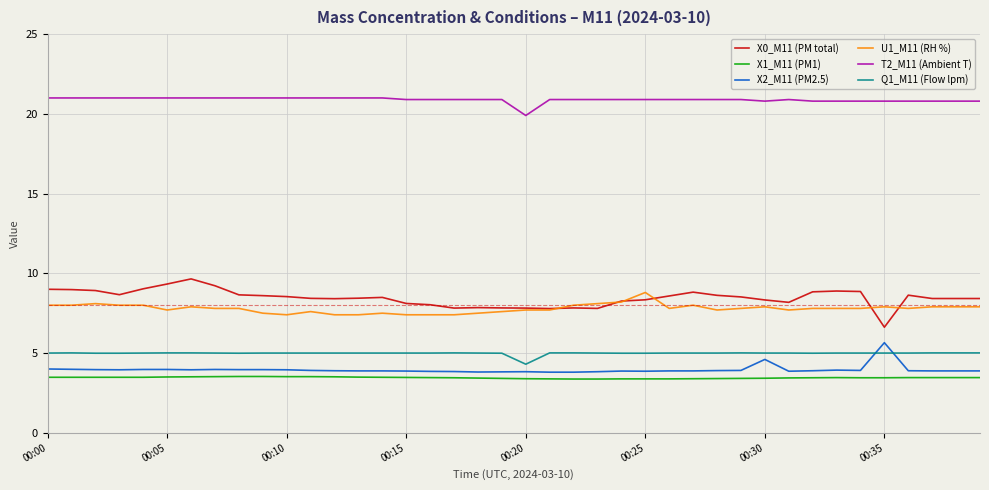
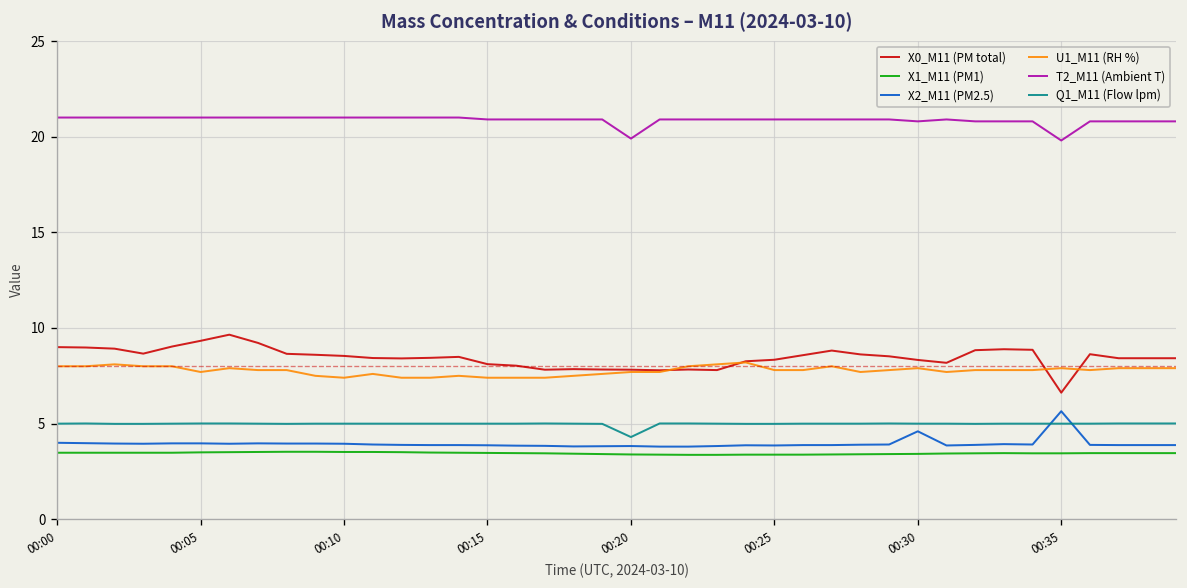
  {
    "X0_M11 (PM total)": {
      "00:00": 9.0,
      "00:05": 9.3,
      "00:10": 8.5,
      "00:15": 8.1,
      "00:25": 8.3,
      "00:30": 8.3,
      "00:35": 6.6
    },
    "X1_M11 (PM1)": {
      "00:00": 3.5,
      "00:05": 3.5,
      "00:10": 3.5,
      "00:15": 3.5,
      "00:20": 3.4,
      "00:25": 3.4,
      "00:30": 3.4,
      "00:35": 3.5
    },
    "X2_M11 (PM2.5)": {
      "00:00": 4.0,
      "00:05": 4.0,
      "00:10": 4.0,
      "00:15": 3.9,
      "00:20": 3.8,
      "00:25": 3.9,
      "00:30": 4.6,
      "00:35": 5.7
    },
    "U1_M11 (RH %)": {
      "00:00": 8.0,
      "00:05": 7.7,
      "00:10": 7.4,
      "00:15": 7.4,
-     "00:25": 8.8,
+     "00:25": 7.8,
      "00:30": 7.9,
      "00:35": 7.9
    },
    "T2_M11 (Ambient T)": {
      "00:00": 21.0,
      "00:05": 21.0,
      "00:10": 21.0,
      "00:15": 20.9,
      "00:20": 19.9,
      "00:25": 20.9,
      "00:30": 20.8,
-     "00:35": 20.8
+     "00:35": 19.8
    },
    "Q1_M11 (Flow lpm)": {
      "00:00": 5.0,
      "00:05": 5.0,
      "00:10": 5.0,
      "00:15": 5.0,
      "00:20": 4.3,
      "00:25": 5.0,
      "00:30": 5.0,
      "00:35": 5.0
    }
  }
